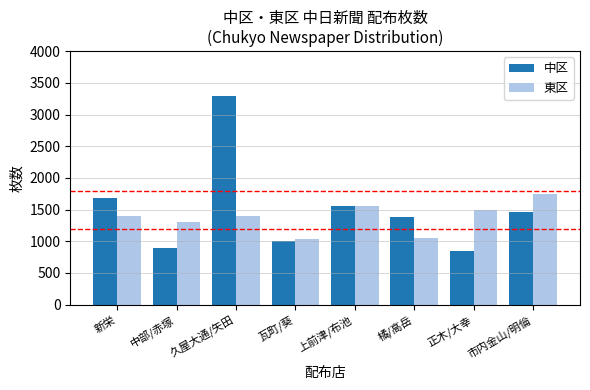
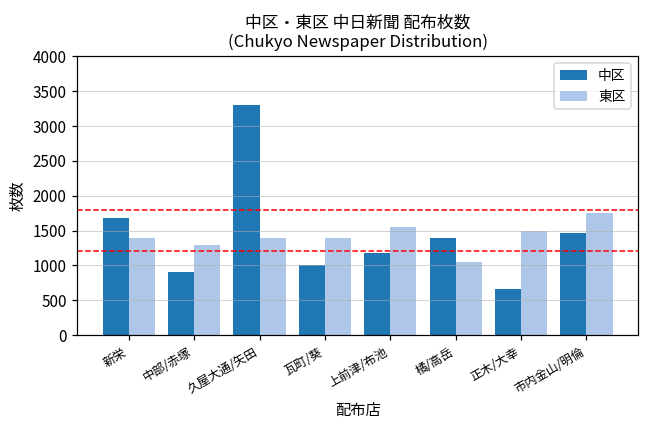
  {
    "中区": {
      "新栄": 1700,
      "中部/赤塚": 900,
      "久屋大通/矢田": 3300,
      "瓦町/葵": 1000,
-     "上前津/布池": 1600,
+     "上前津/布池": 1200,
      "橘/高岳": 1400,
-     "正木/大幸": 900,
+     "正木/大幸": 700,
      "市内金山/明倫": 1500
    },
    "東区": {
      "新栄": 1400,
      "中部/赤塚": 1300,
      "久屋大通/矢田": 1400,
-     "瓦町/葵": 1000,
+     "瓦町/葵": 1400,
      "上前津/布池": 1600,
      "橘/高岳": 1100,
      "正木/大幸": 1500,
      "市内金山/明倫": 1800
    }
  }
